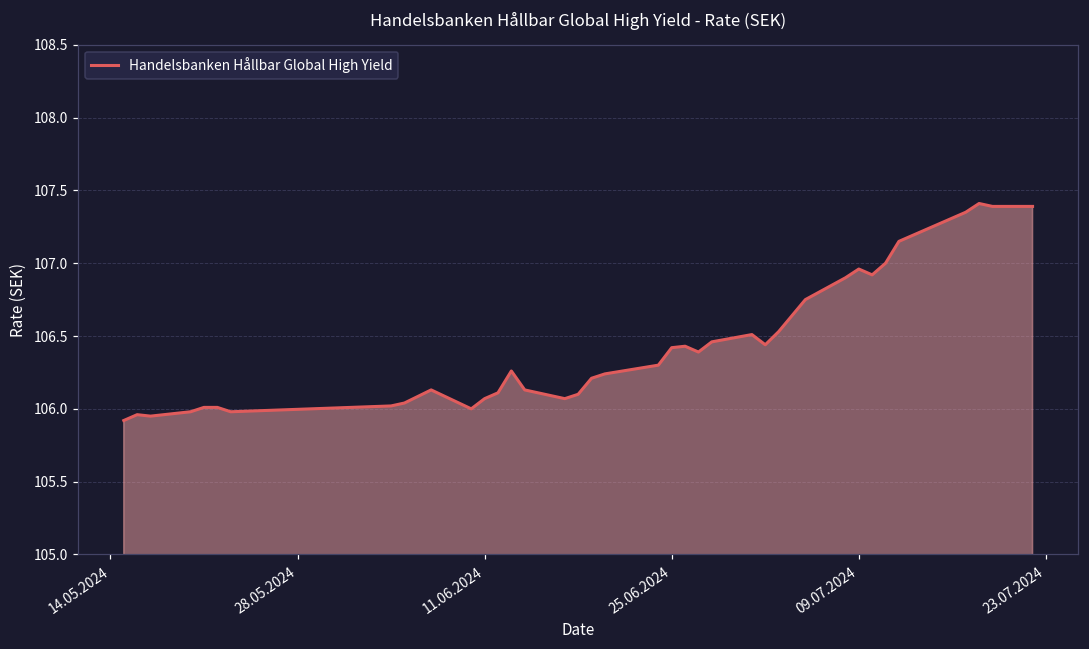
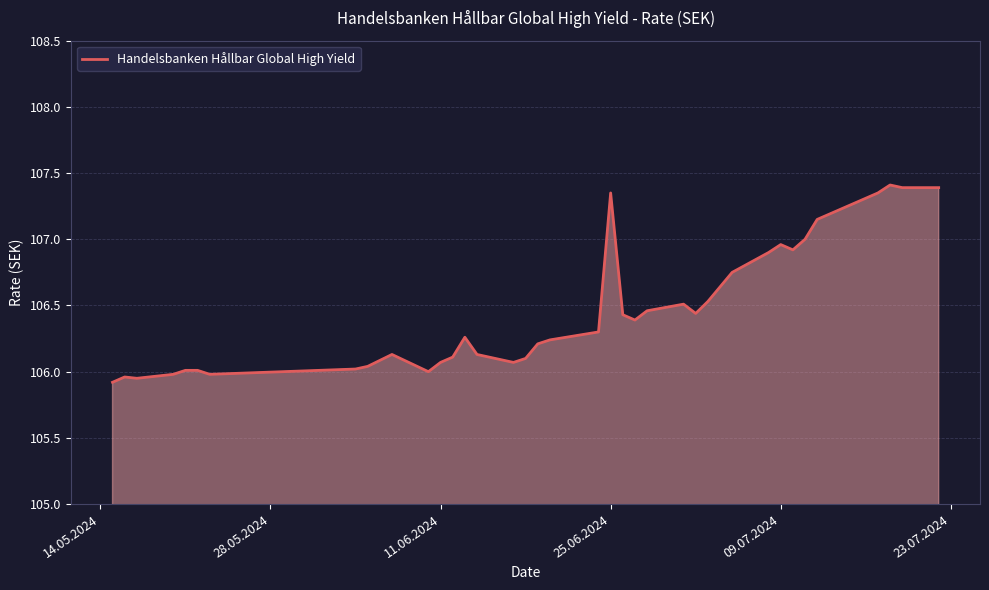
  {
    "11.06.2024": 106.07,
-   "25.06.2024": 106.42,
+   "25.06.2024": 107.35,
    "09.07.2024": 106.96
  }
